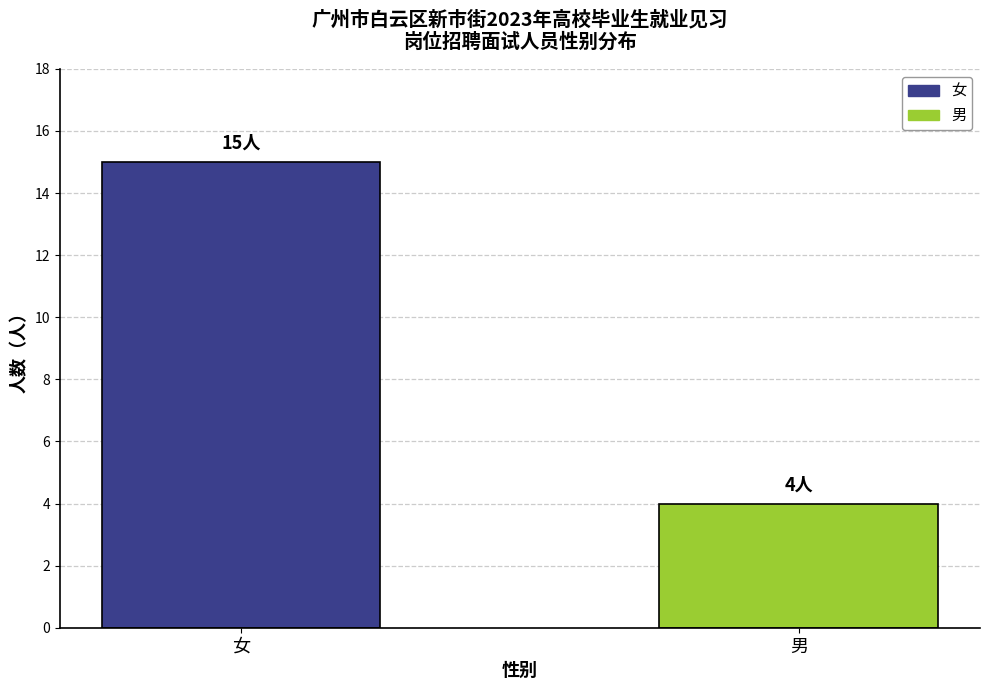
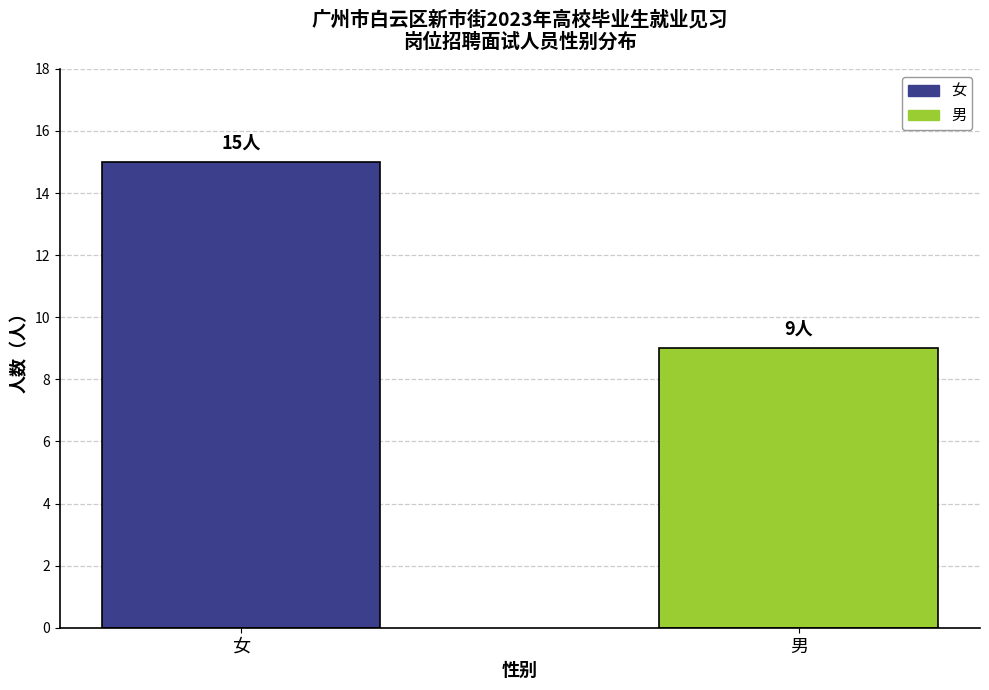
  {
    "女": "15人",
-   "男": "4人"
+   "男": "9人"
  }
